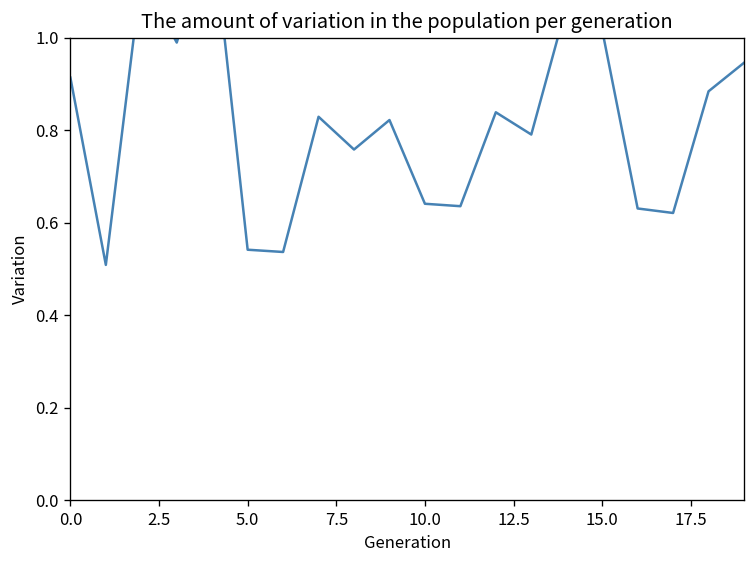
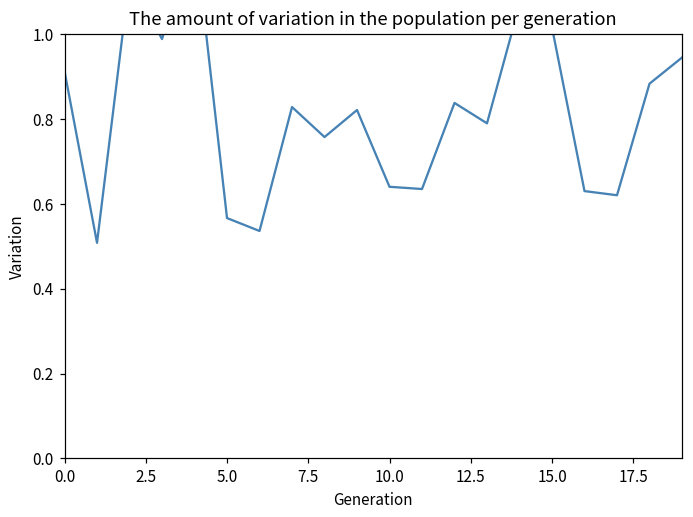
  {
    "0.0": 0.91,
-   "5.0": 0.54,
+   "5.0": 0.57,
    "10.0": 0.64
  }
